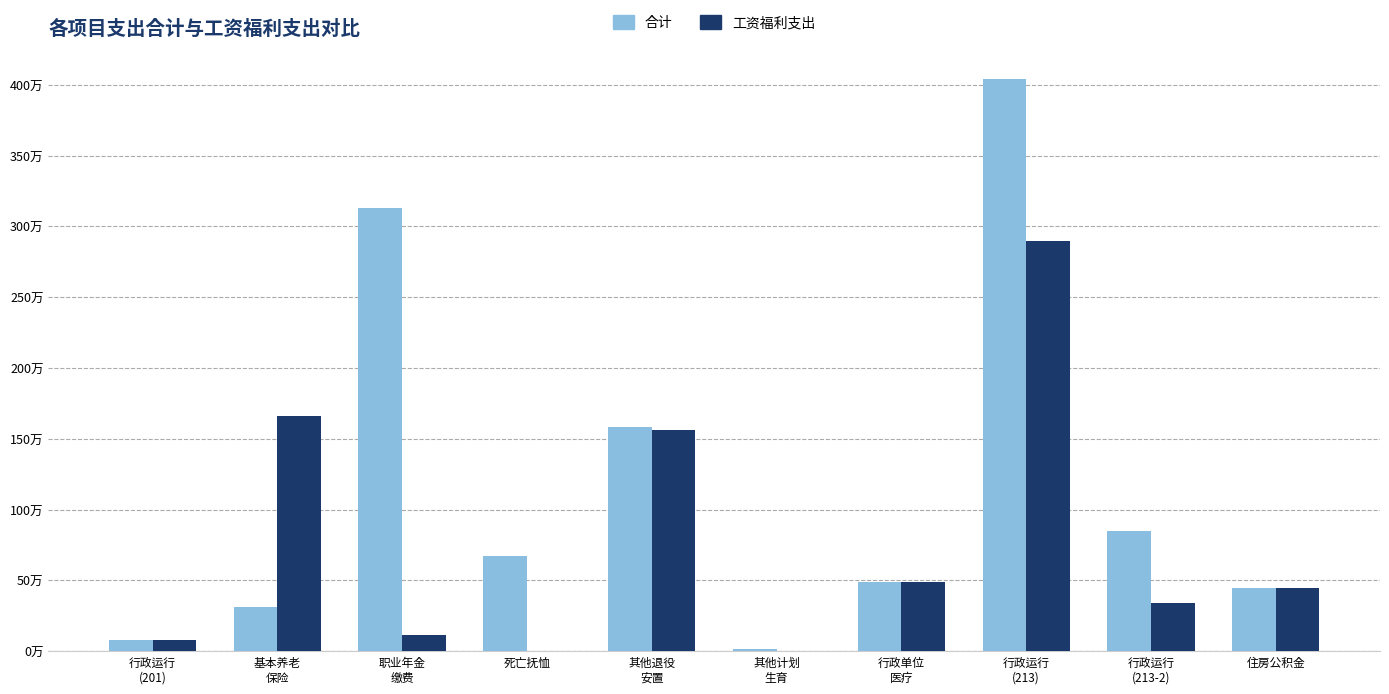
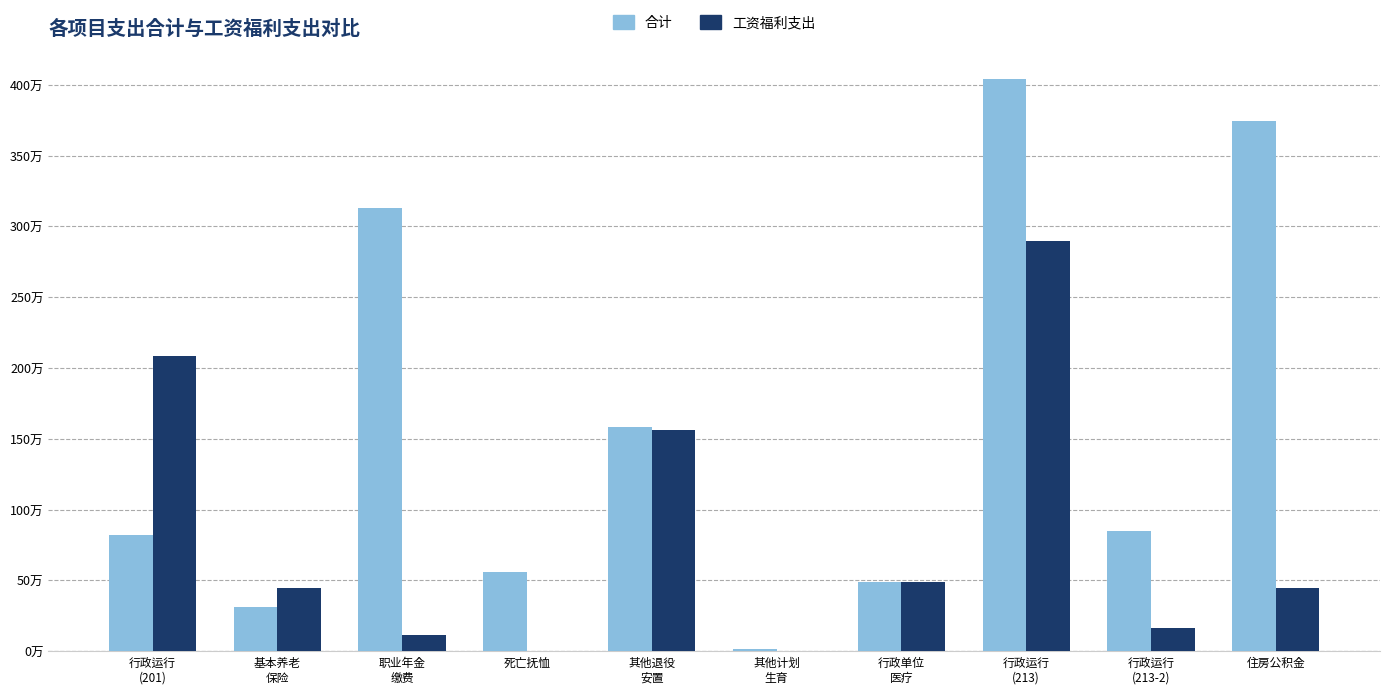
  {
    "合计": {
-     "行政运行 (201)": "8万",
+     "行政运行 (201)": "82万",
      "基本养老 保险": "31万",
      "职业年金 缴费": "313万",
-     "死亡抚恤": "67万",
+     "死亡抚恤": "56万",
      "其他退役 安置": "158万",
      "其他计划 生育": "2万",
      "行政单位 医疗": "48万",
      "行政运行 (213)": "404万",
      "行政运行 (213-2)": "85万",
-     "住房公积金": "44万"
+     "住房公积金": "375万"
    },
    "工资福利支出": {
-     "行政运行 (201)": "8万",
-     "基本养老 保险": "166万",
+     "行政运行 (201)": "208万",
+     "基本养老 保险": "45万",
      "职业年金 缴费": "12万",
      "死亡抚恤": "0万",
      "其他退役 安置": "157万",
      "其他计划 生育": "0万",
      "行政单位 医疗": "48万",
      "行政运行 (213)": "290万",
-     "行政运行 (213-2)": "34万",
+     "行政运行 (213-2)": "17万",
      "住房公积金": "44万"
    }
  }
